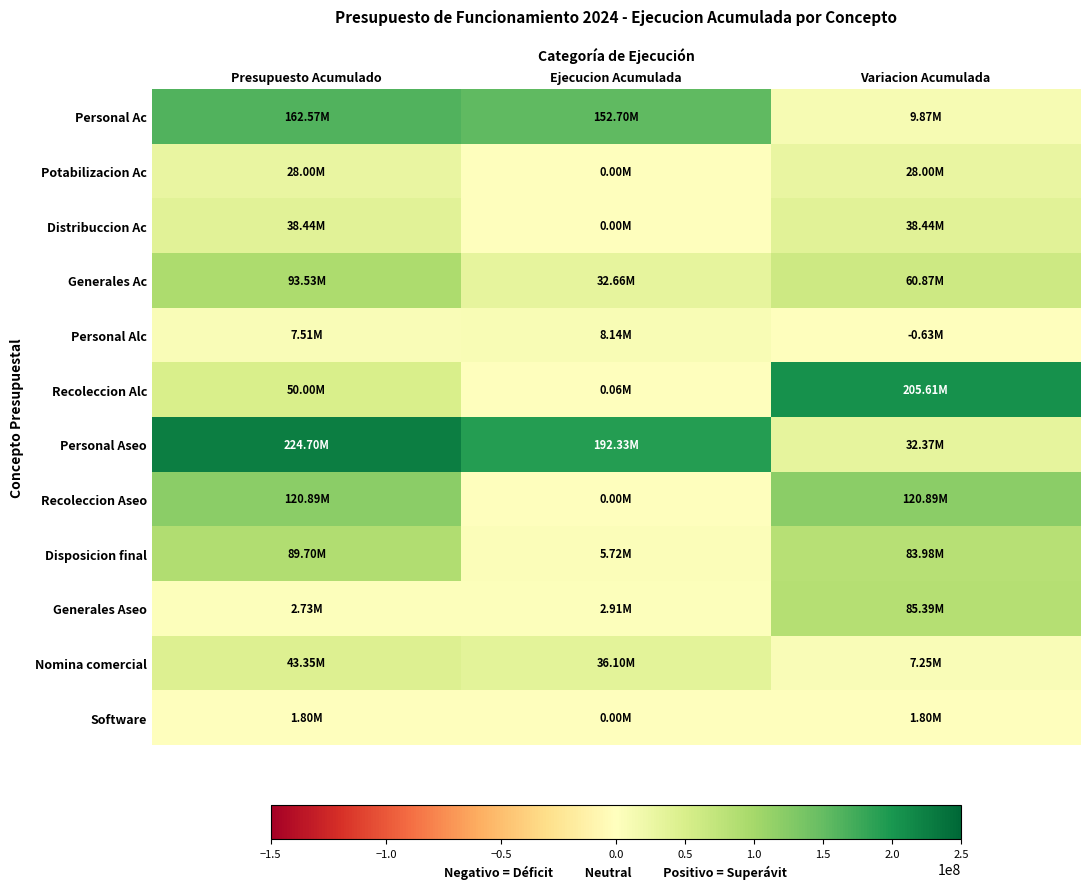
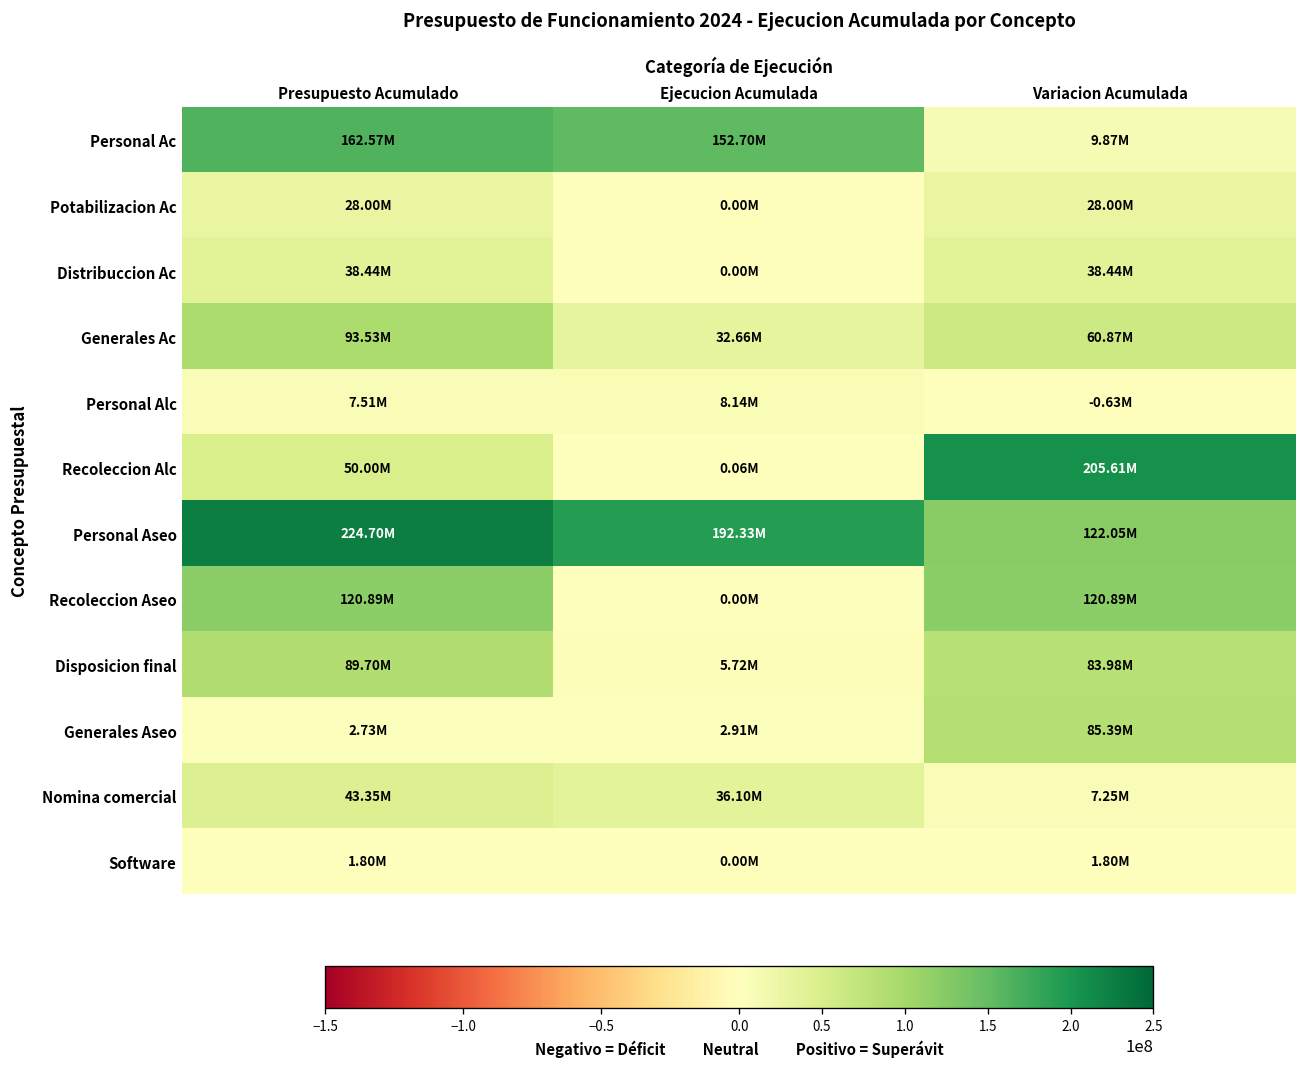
  {
    "Personal Ac": {
      "Presupuesto Acumulado": "162.57M",
      "Ejecucion Acumulada": "152.70M",
      "Variacion Acumulada": "9.87M"
    },
    "Potabilizacion Ac": {
      "Presupuesto Acumulado": "28.00M",
      "Ejecucion Acumulada": "0.00M",
      "Variacion Acumulada": "28.00M"
    },
    "Distribuccion Ac": {
      "Presupuesto Acumulado": "38.44M",
      "Ejecucion Acumulada": "0.00M",
      "Variacion Acumulada": "38.44M"
    },
    "Generales Ac": {
      "Presupuesto Acumulado": "93.53M",
      "Ejecucion Acumulada": "32.66M",
      "Variacion Acumulada": "60.87M"
    },
    "Personal Alc": {
      "Presupuesto Acumulado": "7.51M",
      "Ejecucion Acumulada": "8.14M",
      "Variacion Acumulada": "-0.63M"
    },
    "Recoleccion Alc": {
      "Presupuesto Acumulado": "50.00M",
      "Ejecucion Acumulada": "0.06M",
      "Variacion Acumulada": "205.61M"
    },
    "Personal Aseo": {
      "Presupuesto Acumulado": "224.70M",
      "Ejecucion Acumulada": "192.33M",
-     "Variacion Acumulada": "32.37M"
+     "Variacion Acumulada": "122.05M"
    },
    "Recoleccion Aseo": {
      "Presupuesto Acumulado": "120.89M",
      "Ejecucion Acumulada": "0.00M",
      "Variacion Acumulada": "120.89M"
    },
    "Disposicion final": {
      "Presupuesto Acumulado": "89.70M",
      "Ejecucion Acumulada": "5.72M",
      "Variacion Acumulada": "83.98M"
    },
    "Generales Aseo": {
      "Presupuesto Acumulado": "2.73M",
      "Ejecucion Acumulada": "2.91M",
      "Variacion Acumulada": "85.39M"
    },
    "Nomina comercial": {
      "Presupuesto Acumulado": "43.35M",
      "Ejecucion Acumulada": "36.10M",
      "Variacion Acumulada": "7.25M"
    },
    "Software": {
      "Presupuesto Acumulado": "1.80M",
      "Ejecucion Acumulada": "0.00M",
      "Variacion Acumulada": "1.80M"
    }
  }
